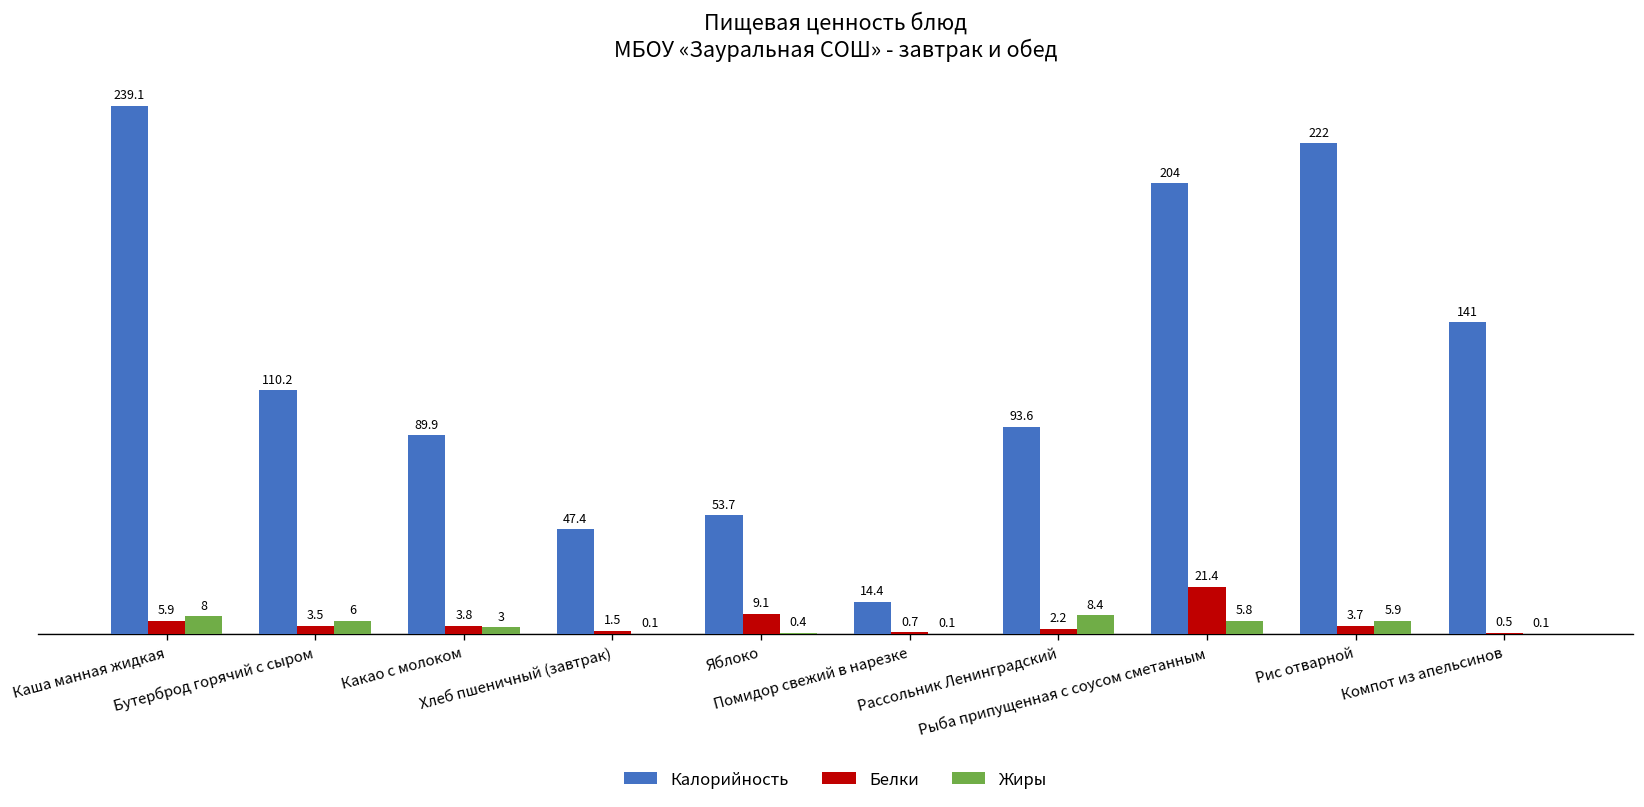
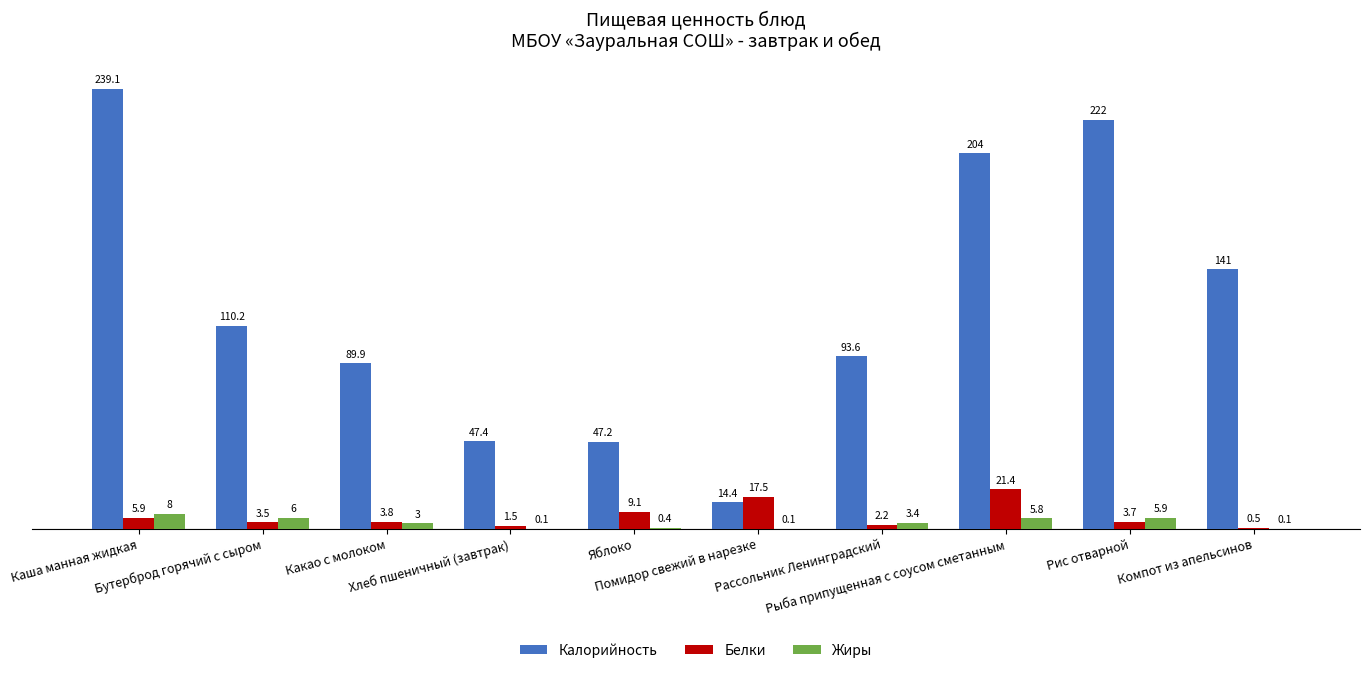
  {
    "Калорийность": {
      "Каша манная жидкая": 239.1,
      "Бутерброд горячий с сыром": 110.2,
      "Какао с молоком": 89.9,
      "Хлеб пшеничный (завтрак)": 47.4,
-     "Яблоко": 53.7,
+     "Яблоко": 47.2,
      "Помидор свежий в нарезке": 14.4,
      "Рассольник Ленинградский": 93.6,
      "Рыба припущенная с соусом сметанным": 204,
      "Рис отварной": 222,
      "Компот из апельсинов": 141
    },
    "Белки": {
      "Каша манная жидкая": 5.9,
      "Бутерброд горячий с сыром": 3.5,
      "Какао с молоком": 3.8,
      "Хлеб пшеничный (завтрак)": 1.5,
      "Яблоко": 9.1,
-     "Помидор свежий в нарезке": 0.7,
+     "Помидор свежий в нарезке": 17.5,
      "Рассольник Ленинградский": 2.2,
      "Рыба припущенная с соусом сметанным": 21.4,
      "Рис отварной": 3.7,
      "Компот из апельсинов": 0.5
    },
    "Жиры": {
      "Каша манная жидкая": 8,
      "Бутерброд горячий с сыром": 6,
      "Какао с молоком": 3,
      "Хлеб пшеничный (завтрак)": 0.1,
      "Яблоко": 0.4,
      "Помидор свежий в нарезке": 0.1,
-     "Рассольник Ленинградский": 8.4,
+     "Рассольник Ленинградский": 3.4,
      "Рыба припущенная с соусом сметанным": 5.8,
      "Рис отварной": 5.9,
      "Компот из апельсинов": 0.1
    }
  }
